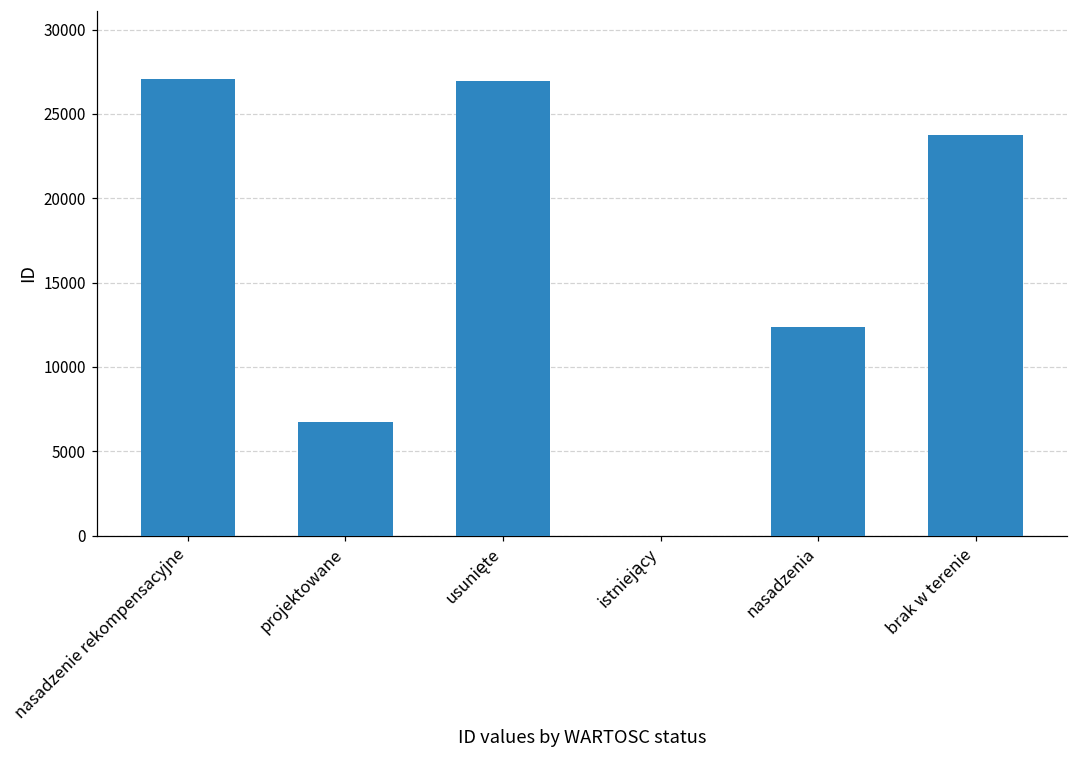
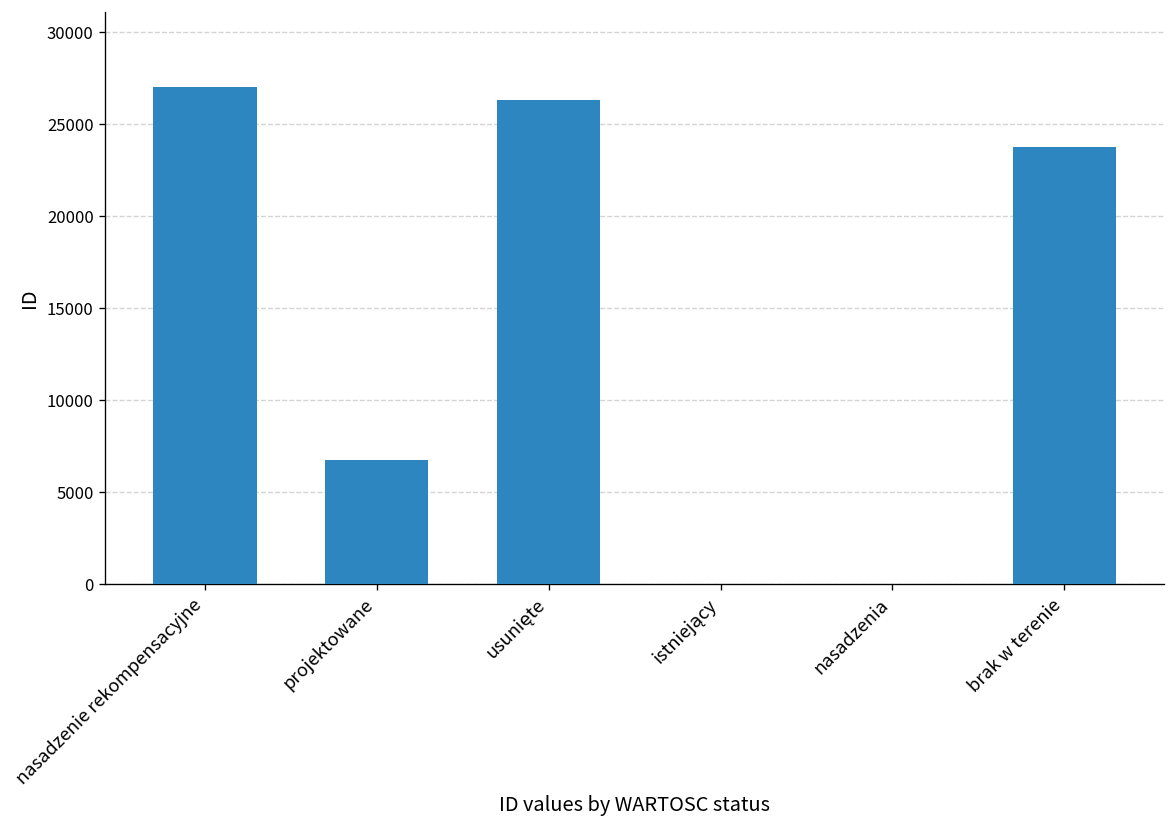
  {
    "nasadzenie rekompensacyjne": 27000,
    "projektowane": 6700,
-   "usunięte": 27000,
+   "usunięte": 26300,
    "istniejący": 0,
-   "nasadzenia": 12400,
+   "nasadzenia": 0,
    "brak w terenie": 23800
  }
